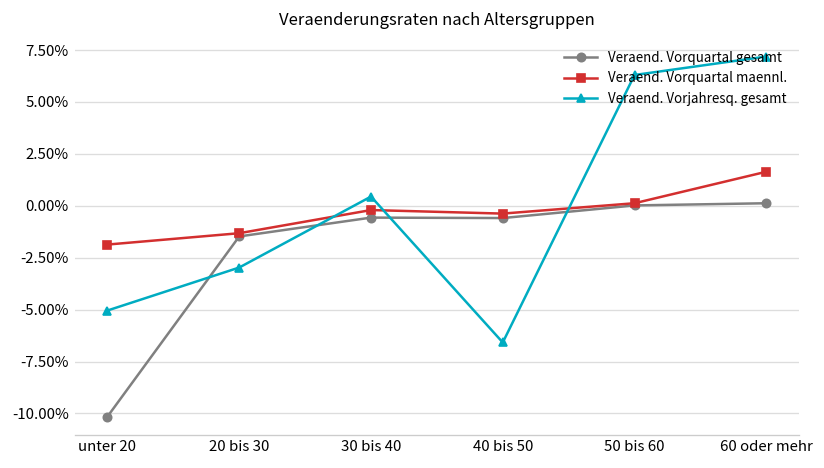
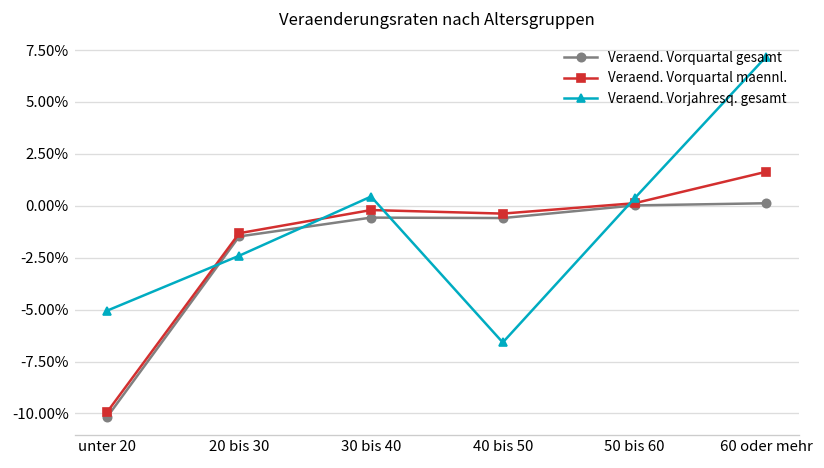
  {
    "Veraend. Vorquartal gesamt": {
      "unter 20": "-10.1%",
      "20 bis 30": "-1.5%",
      "30 bis 40": "-0.6%",
      "40 bis 50": "-0.6%",
      "60 oder mehr": "0.1%"
    },
    "Veraend. Vorquartal maennl.": {
-     "unter 20": "-1.9%",
+     "unter 20": "-9.9%",
      "20 bis 30": "-1.3%",
      "30 bis 40": "-0.2%",
      "40 bis 50": "-0.4%",
      "60 oder mehr": "1.6%"
    },
    "Veraend. Vorjahresq. gesamt": {
      "unter 20": "-5.0%",
-     "20 bis 30": "-3.0%",
+     "20 bis 30": "-2.4%",
      "30 bis 40": "0.4%",
      "40 bis 50": "-6.6%",
-     "50 bis 60": "6.3%",
+     "50 bis 60": "0.4%",
      "60 oder mehr": "7.2%"
    }
  }
